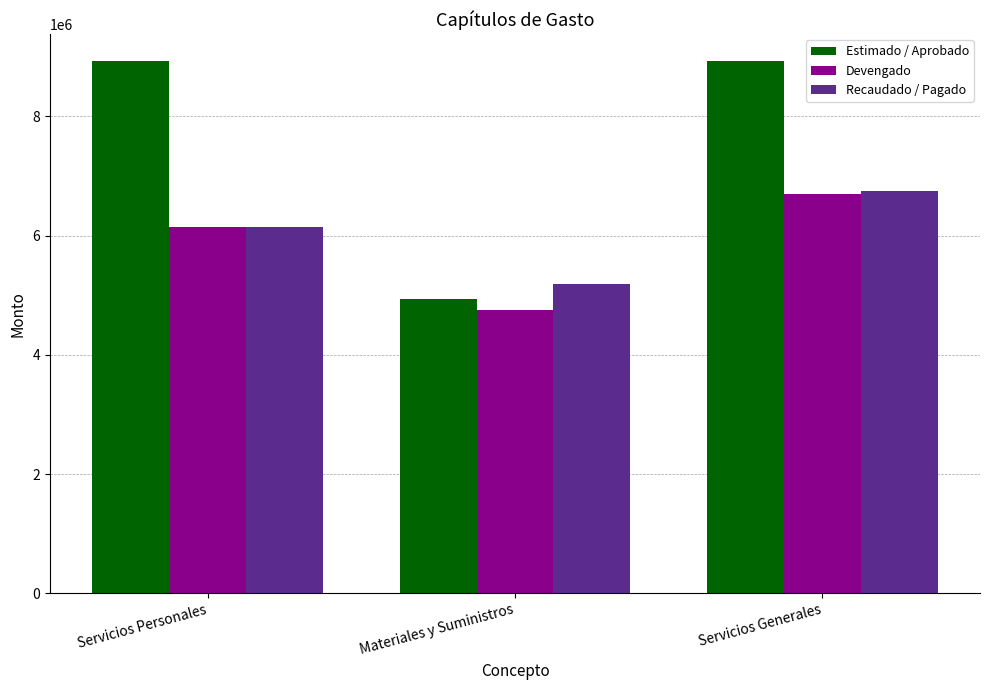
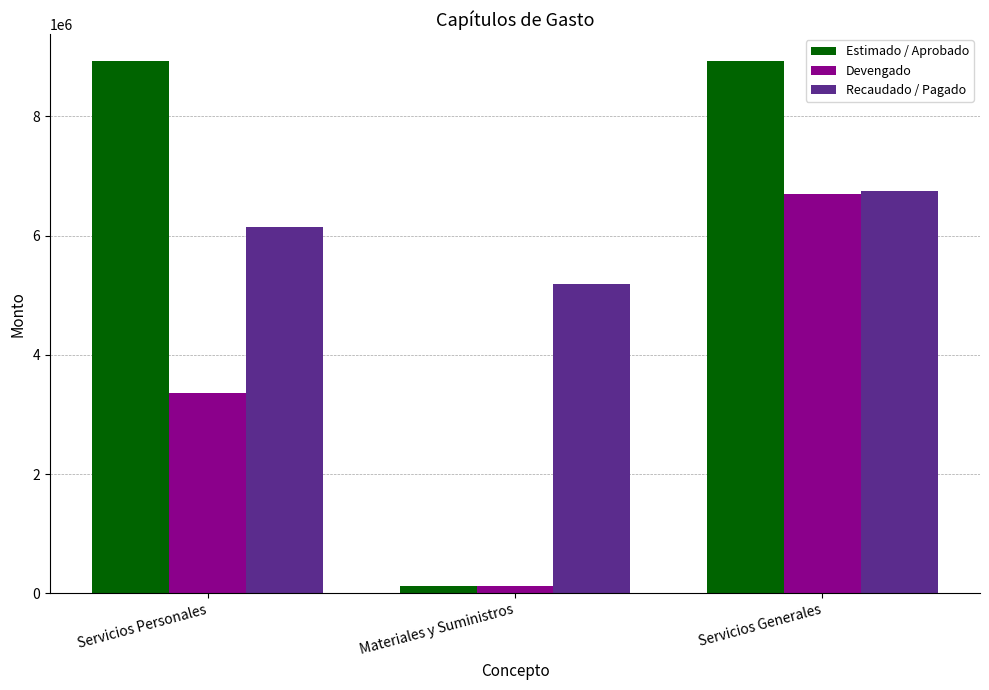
  {
    "Estimado / Aprobado": {
      "Servicios Personales": 8900000,
-     "Materiales y Suministros": 4900000,
+     "Materiales y Suministros": 100000,
      "Servicios Generales": 8900000
    },
    "Devengado": {
-     "Servicios Personales": 6100000,
-     "Materiales y Suministros": 4700000,
+     "Servicios Personales": 3400000,
+     "Materiales y Suministros": 100000,
      "Servicios Generales": 6700000
    },
    "Recaudado / Pagado": {
      "Servicios Personales": 6100000,
      "Materiales y Suministros": 5200000,
      "Servicios Generales": 6700000
    }
  }
